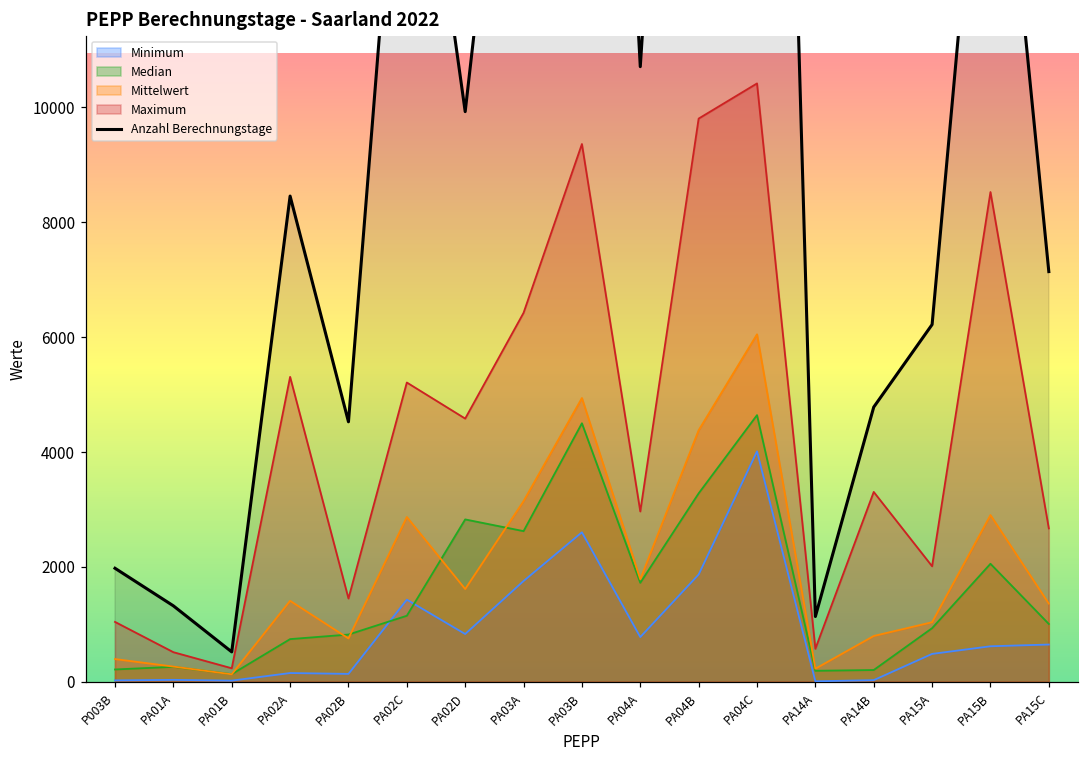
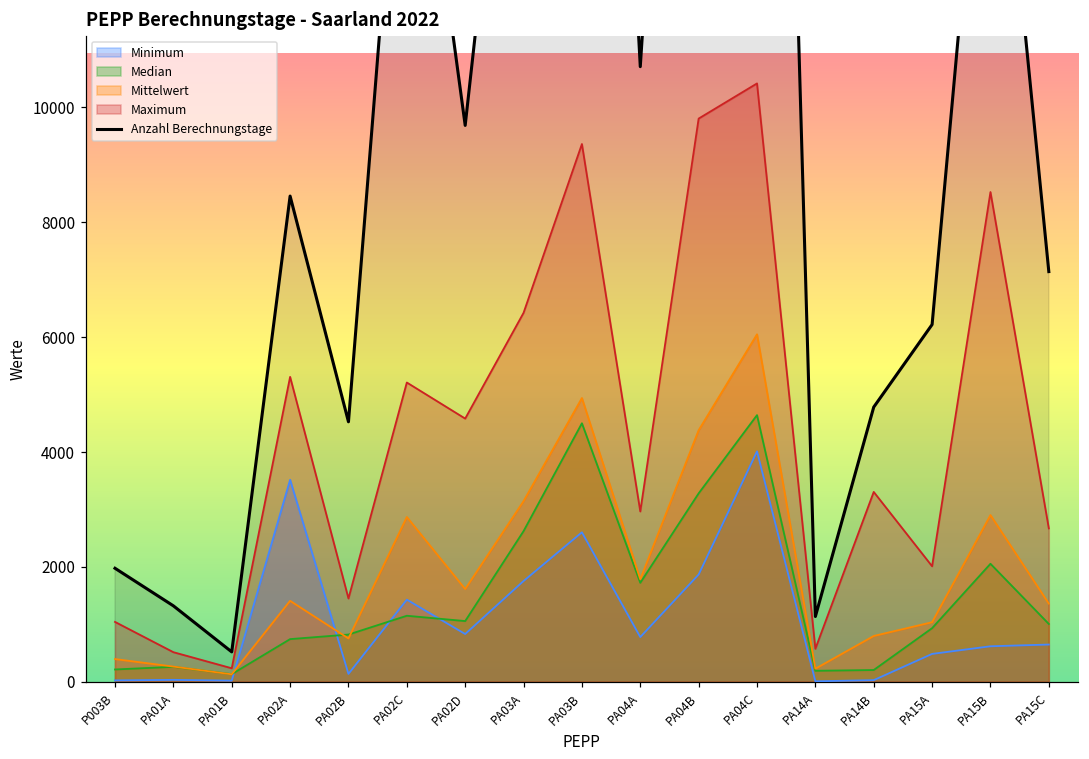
  {
    "Minimum": {
      "P003B": 0,
      "PA01A": 0,
      "PA01B": 0,
-     "PA02A": 200,
+     "PA02A": 3500,
      "PA02B": 100,
      "PA02C": 1400,
      "PA02D": 800,
      "PA03A": 1800,
      "PA03B": 2600,
      "PA04A": 800,
      "PA04B": 1900,
      "PA04C": 4000,
      "PA14A": 0,
      "PA14B": 0,
      "PA15A": 500,
      "PA15B": 600,
      "PA15C": 600
    },
    "Median": {
      "P003B": 200,
      "PA02A": 700,
      "PA02B": 800,
      "PA02C": 1100,
-     "PA02D": 2800,
+     "PA02D": 1100,
      "PA03A": 2600,
      "PA03B": 4500,
      "PA04A": 1700,
      "PA04B": 3300,
      "PA04C": 4600,
      "PA14B": 200,
      "PA15A": 900,
      "PA15B": 2100,
      "PA15C": 1000
    },
    "Anzahl Berechnungstage": {
      "P003B": 2000,
      "PA01A": 1300,
      "PA01B": 500,
      "PA02A": 8500,
      "PA02B": 4500,
-     "PA02D": 9900,
+     "PA02D": 9700,
      "PA04A": 10700,
      "PA14A": 1100,
      "PA14B": 4800,
      "PA15A": 6200,
      "PA15C": 7100
    }
  }
